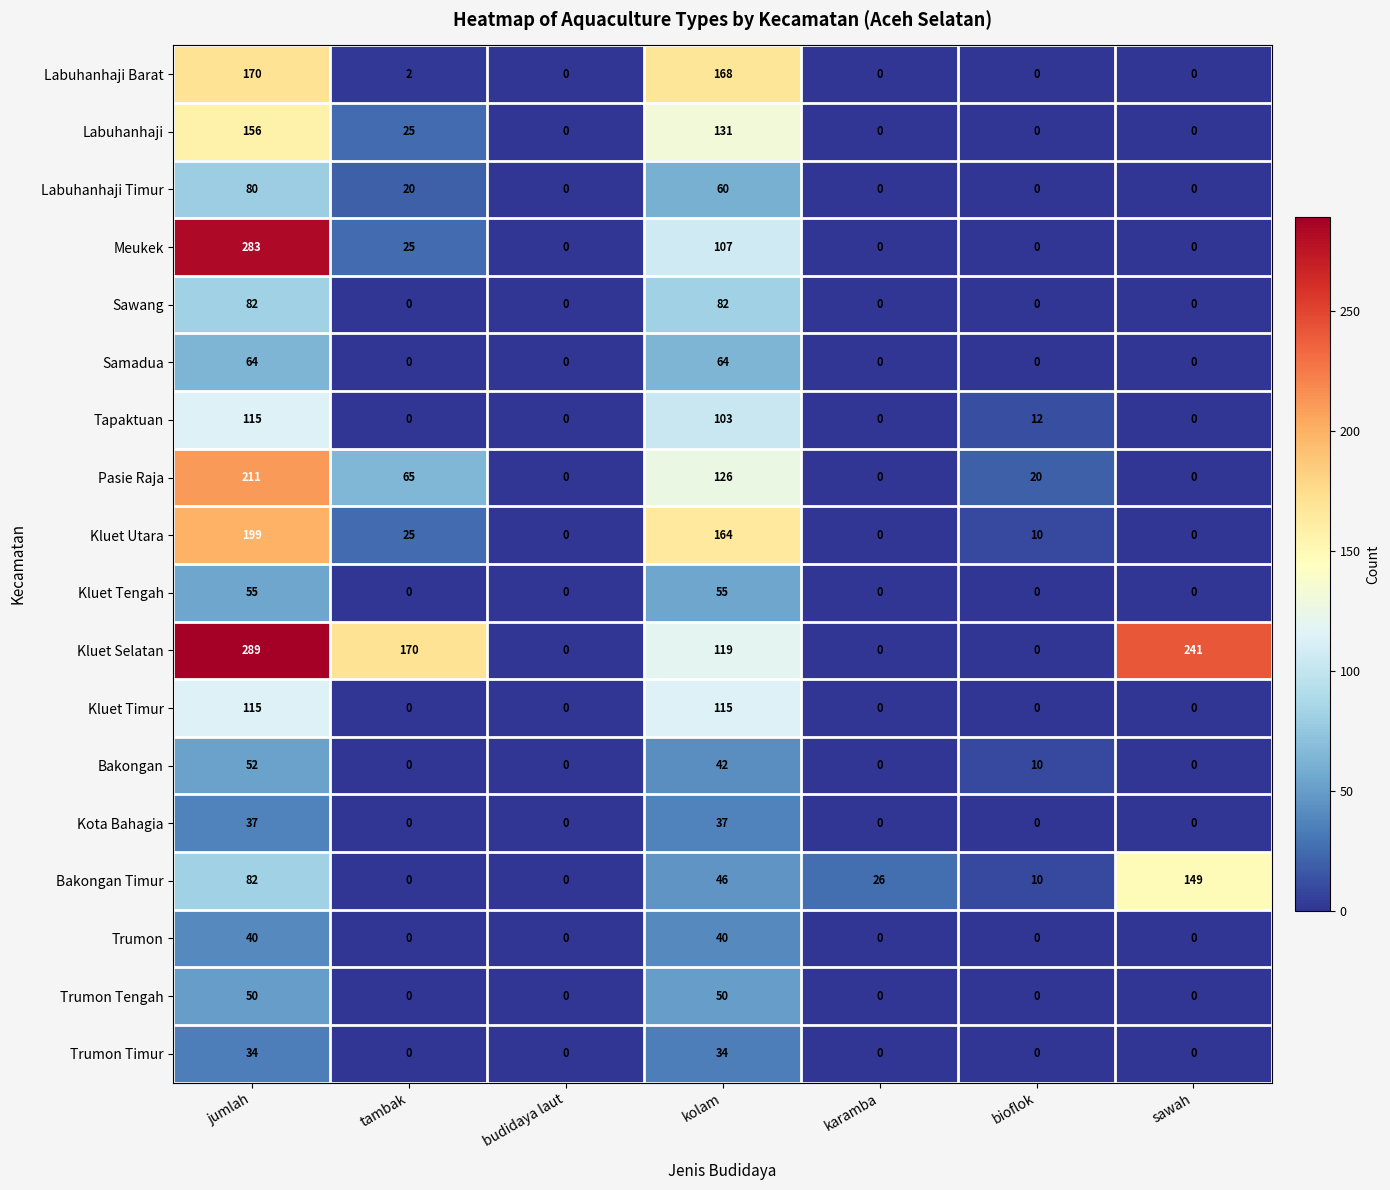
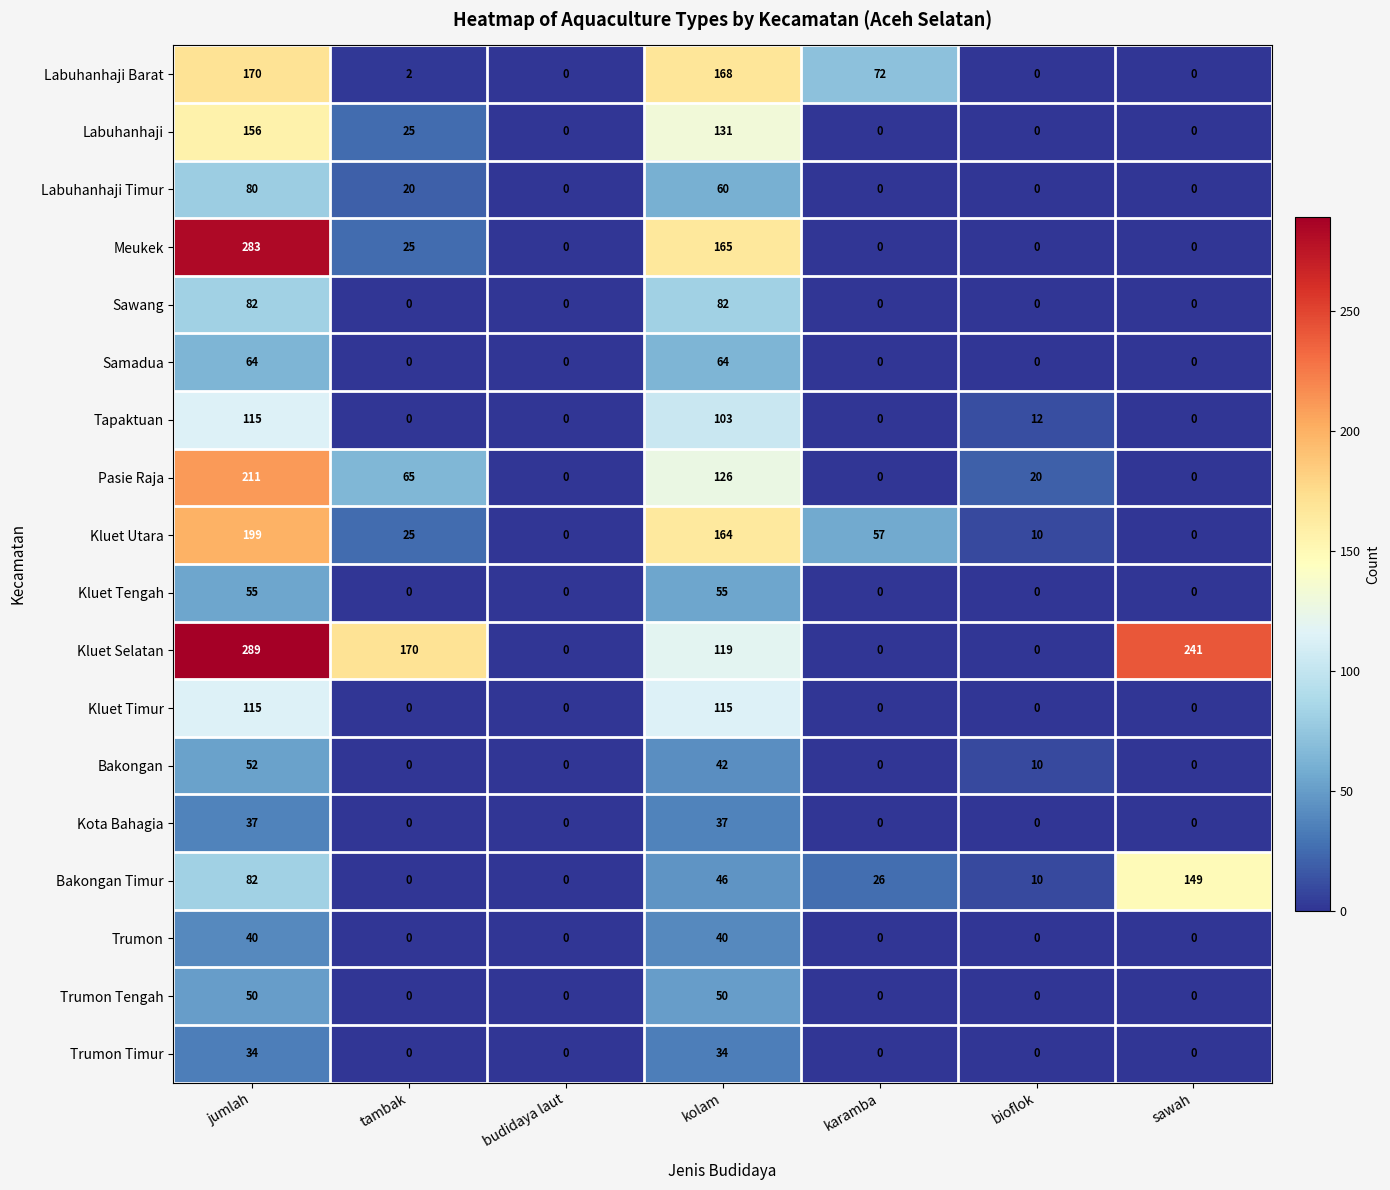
  {
    "Labuhanhaji Barat": {
      "jumlah": 170,
      "tambak": 2,
      "budidaya laut": 0,
      "kolam": 168,
-     "karamba": 0,
+     "karamba": 72,
      "bioflok": 0,
      "sawah": 0
    },
    "Labuhanhaji": {
      "jumlah": 156,
      "tambak": 25,
      "budidaya laut": 0,
      "kolam": 131,
      "karamba": 0,
      "bioflok": 0,
      "sawah": 0
    },
    "Labuhanhaji Timur": {
      "jumlah": 80,
      "tambak": 20,
      "budidaya laut": 0,
      "kolam": 60,
      "karamba": 0,
      "bioflok": 0,
      "sawah": 0
    },
    "Meukek": {
      "jumlah": 283,
      "tambak": 25,
      "budidaya laut": 0,
-     "kolam": 107,
+     "kolam": 165,
      "karamba": 0,
      "bioflok": 0,
      "sawah": 0
    },
    "Sawang": {
      "jumlah": 82,
      "tambak": 0,
      "budidaya laut": 0,
      "kolam": 82,
      "karamba": 0,
      "bioflok": 0,
      "sawah": 0
    },
    "Samadua": {
      "jumlah": 64,
      "tambak": 0,
      "budidaya laut": 0,
      "kolam": 64,
      "karamba": 0,
      "bioflok": 0,
      "sawah": 0
    },
    "Tapaktuan": {
      "jumlah": 115,
      "tambak": 0,
      "budidaya laut": 0,
      "kolam": 103,
      "karamba": 0,
      "bioflok": 12,
      "sawah": 0
    },
    "Pasie Raja": {
      "jumlah": 211,
      "tambak": 65,
      "budidaya laut": 0,
      "kolam": 126,
      "karamba": 0,
      "bioflok": 20,
      "sawah": 0
    },
    "Kluet Utara": {
      "jumlah": 199,
      "tambak": 25,
      "budidaya laut": 0,
      "kolam": 164,
-     "karamba": 0,
+     "karamba": 57,
      "bioflok": 10,
      "sawah": 0
    },
    "Kluet Tengah": {
      "jumlah": 55,
      "tambak": 0,
      "budidaya laut": 0,
      "kolam": 55,
      "karamba": 0,
      "bioflok": 0,
      "sawah": 0
    },
    "Kluet Selatan": {
      "jumlah": 289,
      "tambak": 170,
      "budidaya laut": 0,
      "kolam": 119,
      "karamba": 0,
      "bioflok": 0,
      "sawah": 241
    },
    "Kluet Timur": {
      "jumlah": 115,
      "tambak": 0,
      "budidaya laut": 0,
      "kolam": 115,
      "karamba": 0,
      "bioflok": 0,
      "sawah": 0
    },
    "Bakongan": {
      "jumlah": 52,
      "tambak": 0,
      "budidaya laut": 0,
      "kolam": 42,
      "karamba": 0,
      "bioflok": 10,
      "sawah": 0
    },
    "Kota Bahagia": {
      "jumlah": 37,
      "tambak": 0,
      "budidaya laut": 0,
      "kolam": 37,
      "karamba": 0,
      "bioflok": 0,
      "sawah": 0
    },
    "Bakongan Timur": {
      "jumlah": 82,
      "tambak": 0,
      "budidaya laut": 0,
      "kolam": 46,
      "karamba": 26,
      "bioflok": 10,
      "sawah": 149
    },
    "Trumon": {
      "jumlah": 40,
      "tambak": 0,
      "budidaya laut": 0,
      "kolam": 40,
      "karamba": 0,
      "bioflok": 0,
      "sawah": 0
    },
    "Trumon Tengah": {
      "jumlah": 50,
      "tambak": 0,
      "budidaya laut": 0,
      "kolam": 50,
      "karamba": 0,
      "bioflok": 0,
      "sawah": 0
    },
    "Trumon Timur": {
      "jumlah": 34,
      "tambak": 0,
      "budidaya laut": 0,
      "kolam": 34,
      "karamba": 0,
      "bioflok": 0,
      "sawah": 0
    }
  }
